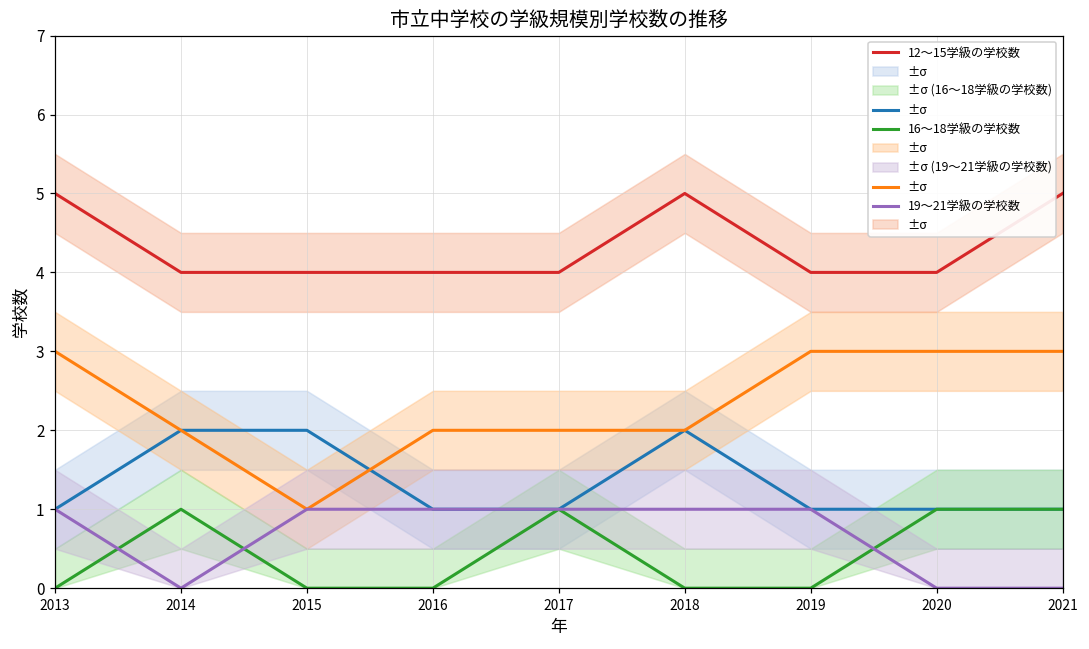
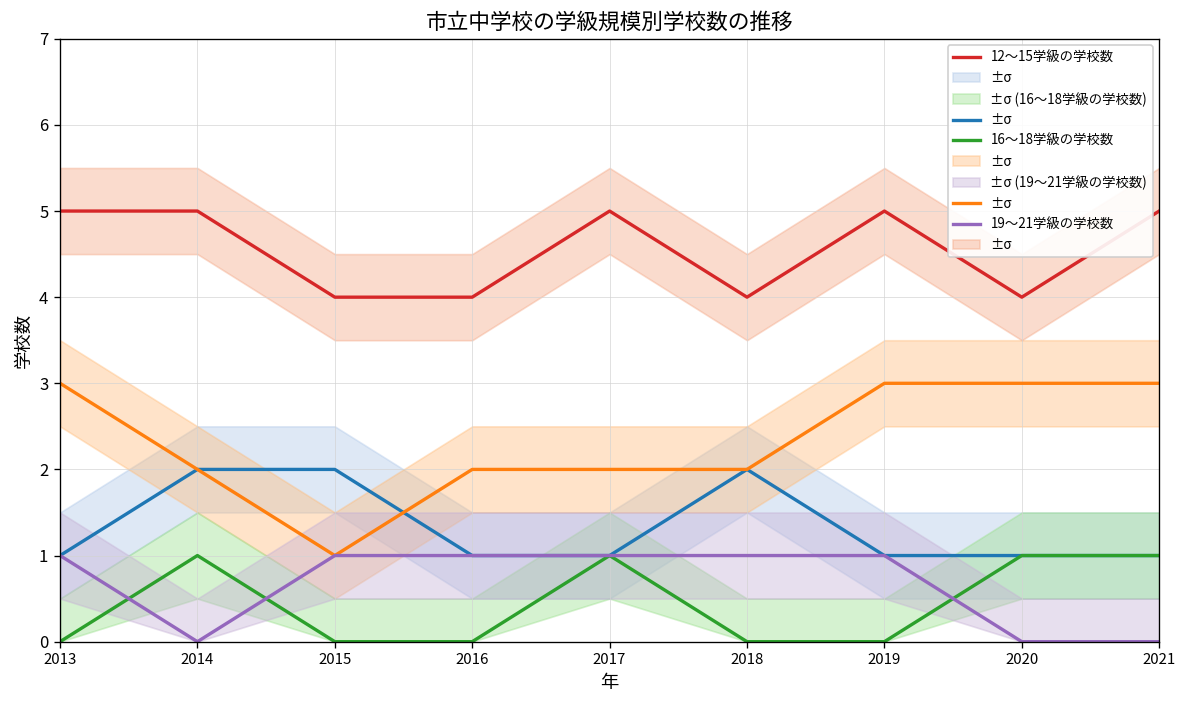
  {
    "12～15学級の学校数": {
      "2013": 5,
-     "2014": 4,
+     "2014": 5,
      "2015": 4,
      "2016": 4,
-     "2017": 4,
-     "2018": 5,
-     "2019": 4,
+     "2017": 5,
+     "2018": 4,
+     "2019": 5,
      "2020": 4,
      "2021": 5
    },
    "16～18学級の学校数": {
      "2013": 0,
      "2014": 1,
      "2015": 0,
      "2016": 0,
      "2018": 0,
      "2019": 0
    },
    "19～21学級の学校数": {
      "2014": 0,
      "2018": 1,
      "2020": 0,
      "2021": 0
    }
  }
